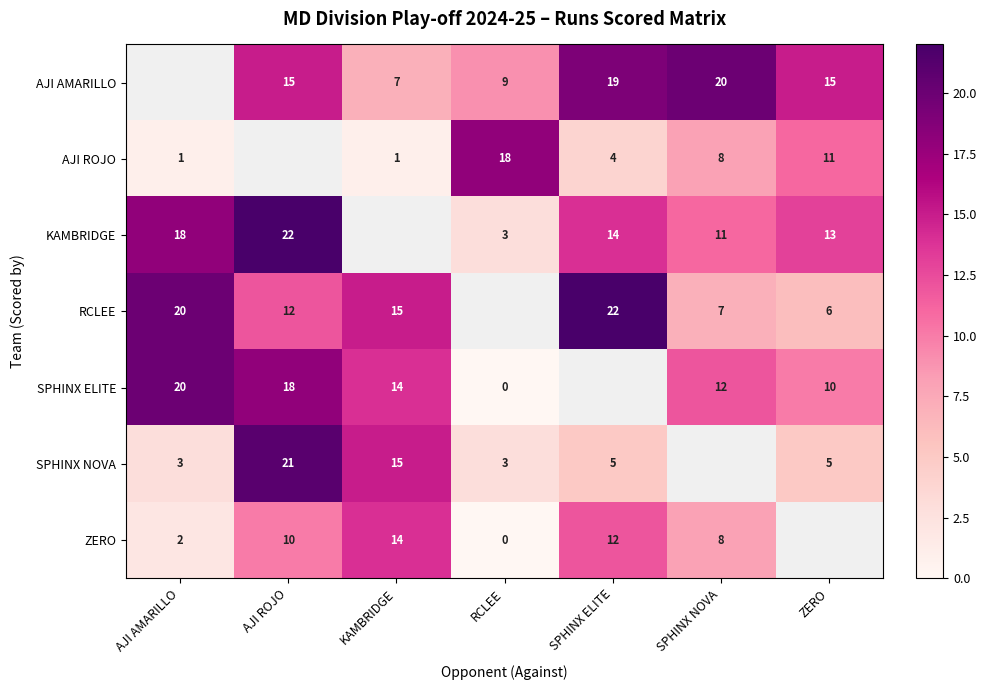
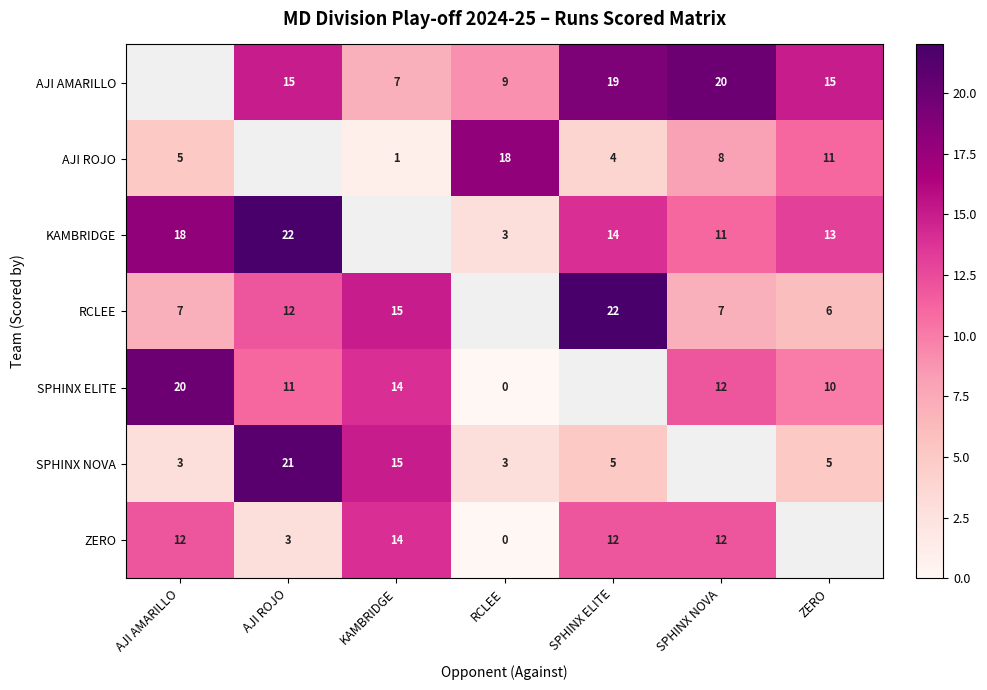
  {
    "AJI AMARILLO": {
      "AJI ROJO": 15,
      "KAMBRIDGE": 7,
      "RCLEE": 9,
      "SPHINX ELITE": 19,
      "SPHINX NOVA": 20,
      "ZERO": 15
    },
    "AJI ROJO": {
-     "AJI AMARILLO": 1,
+     "AJI AMARILLO": 5,
      "KAMBRIDGE": 1,
      "RCLEE": 18,
      "SPHINX ELITE": 4,
      "SPHINX NOVA": 8,
      "ZERO": 11
    },
    "KAMBRIDGE": {
      "AJI AMARILLO": 18,
      "AJI ROJO": 22,
      "RCLEE": 3,
      "SPHINX ELITE": 14,
      "SPHINX NOVA": 11,
      "ZERO": 13
    },
    "RCLEE": {
-     "AJI AMARILLO": 20,
+     "AJI AMARILLO": 7,
      "AJI ROJO": 12,
      "KAMBRIDGE": 15,
      "SPHINX ELITE": 22,
      "SPHINX NOVA": 7,
      "ZERO": 6
    },
    "SPHINX ELITE": {
      "AJI AMARILLO": 20,
-     "AJI ROJO": 18,
+     "AJI ROJO": 11,
      "KAMBRIDGE": 14,
      "RCLEE": 0,
      "SPHINX NOVA": 12,
      "ZERO": 10
    },
    "SPHINX NOVA": {
      "AJI AMARILLO": 3,
      "AJI ROJO": 21,
      "KAMBRIDGE": 15,
      "RCLEE": 3,
      "SPHINX ELITE": 5,
      "ZERO": 5
    },
    "ZERO": {
-     "AJI AMARILLO": 2,
-     "AJI ROJO": 10,
+     "AJI AMARILLO": 12,
+     "AJI ROJO": 3,
      "KAMBRIDGE": 14,
      "RCLEE": 0,
      "SPHINX ELITE": 12,
-     "SPHINX NOVA": 8
+     "SPHINX NOVA": 12
    }
  }
